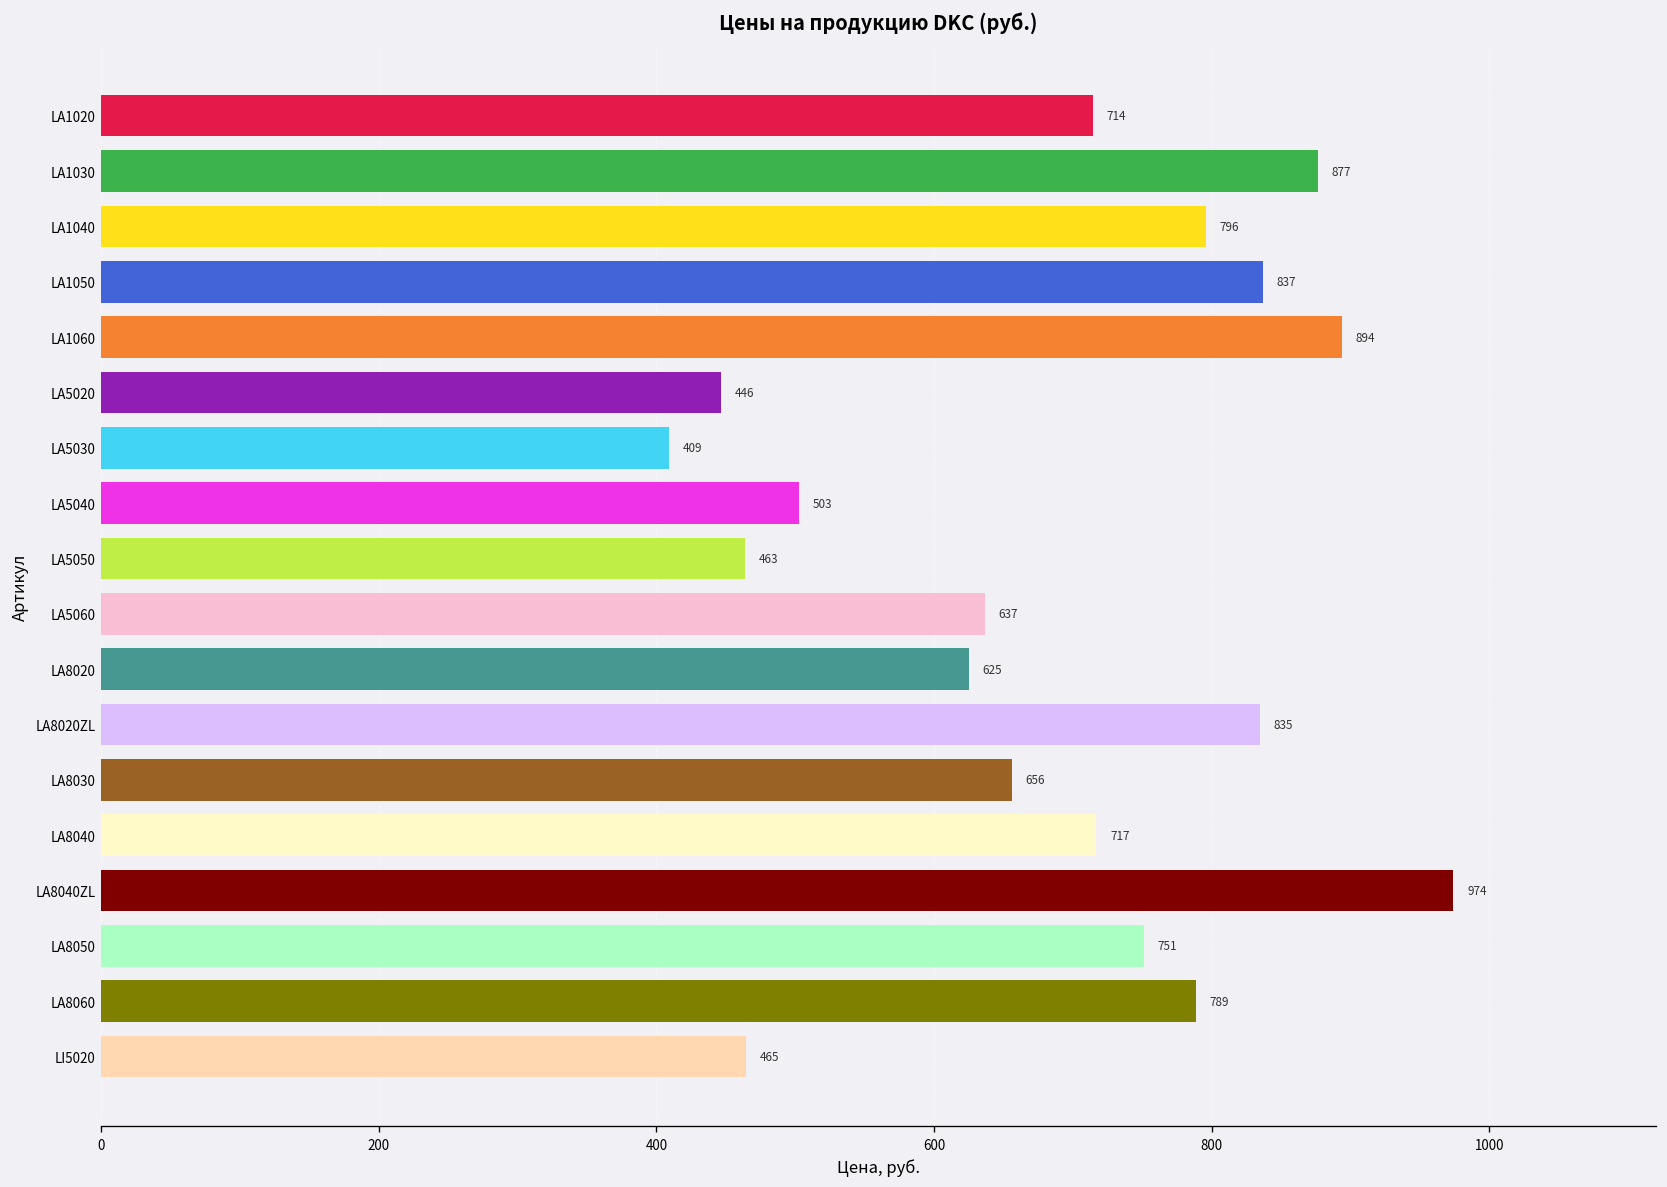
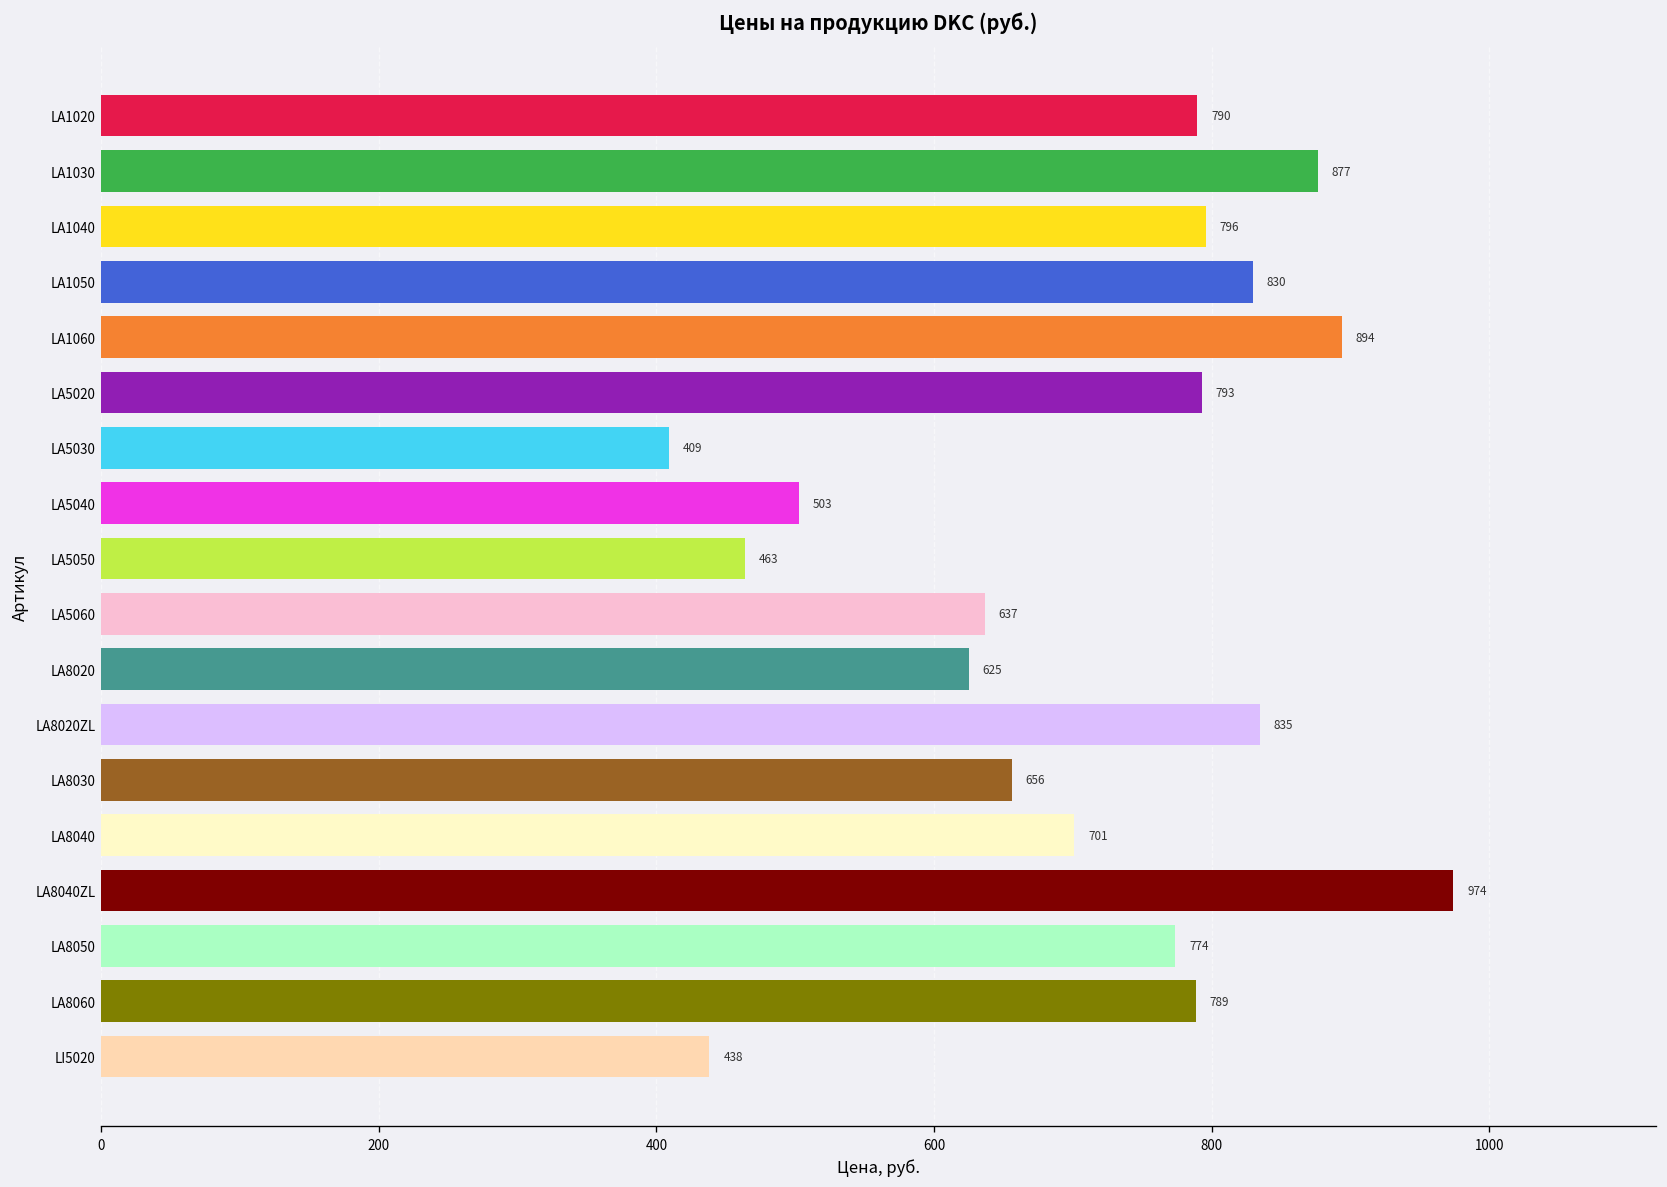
  {
-   "LA1020": 714,
+   "LA1020": 790,
    "LA1030": 877,
    "LA1040": 796,
-   "LA1050": 837,
+   "LA1050": 830,
    "LA1060": 894,
-   "LA5020": 446,
+   "LA5020": 793,
    "LA5030": 409,
    "LA5040": 503,
    "LA5050": 463,
    "LA5060": 637,
    "LA8020": 625,
    "LA8020ZL": 835,
    "LA8030": 656,
-   "LA8040": 717,
+   "LA8040": 701,
    "LA8040ZL": 974,
-   "LA8050": 751,
+   "LA8050": 774,
    "LA8060": 789,
-   "LI5020": 465
+   "LI5020": 438
  }
